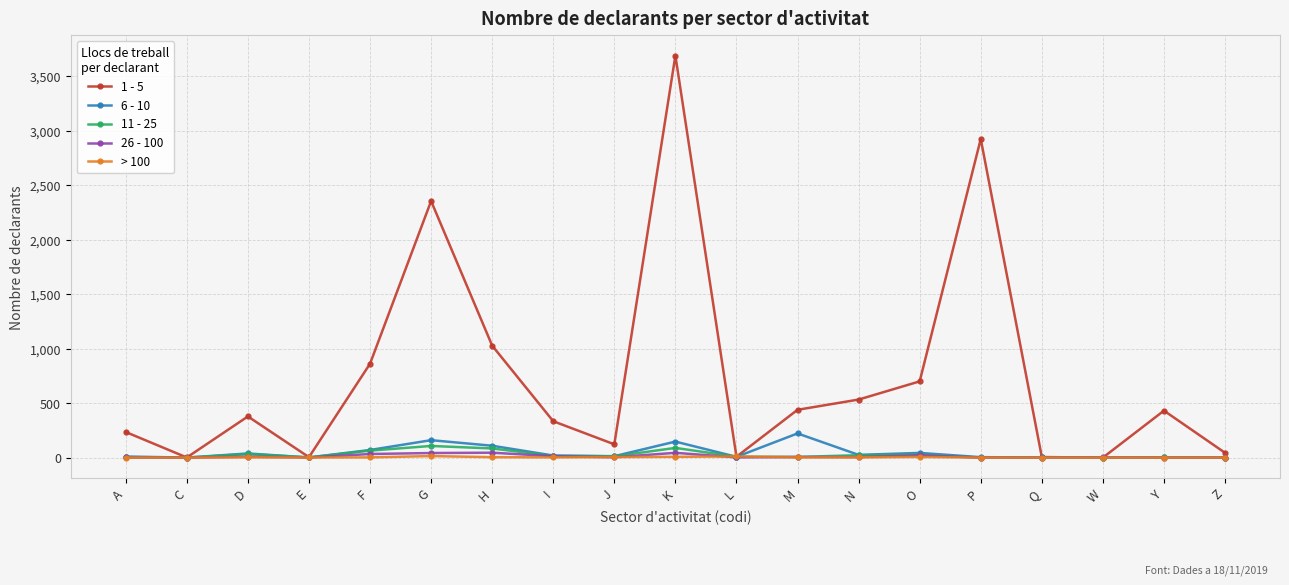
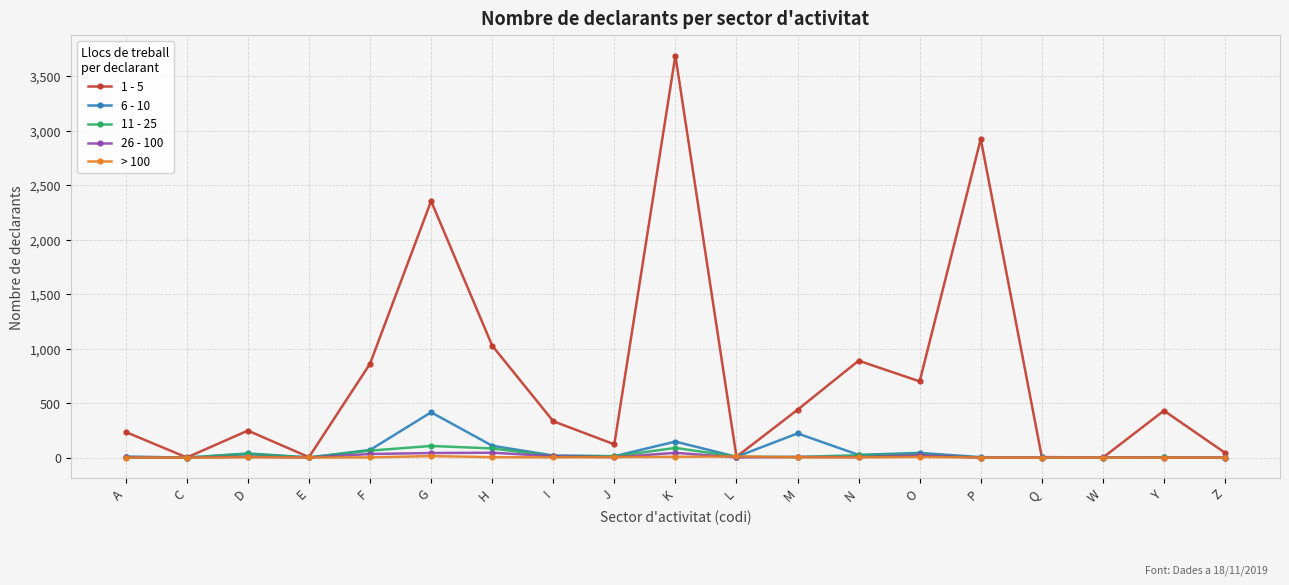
  {
    "1 - 5": {
      "A": "240",
-     "D": "380",
+     "D": "250",
      "F": "860",
      "G": "2,360",
      "H": "1,030",
      "I": "330",
      "J": "120",
      "K": "3,690",
      "M": "440",
-     "N": "530",
+     "N": "890",
      "O": "700",
      "P": "2,930",
      "Y": "430",
      "Z": "40"
    },
    "6 - 10": {
-     "G": "160",
+     "G": "420",
      "H": "110",
      "K": "150",
      "M": "220"
    },
    "11 - 25": {
      "G": "110",
      "H": "80",
      "K": "90"
    },
    "26 - 100": {
      "F": "30",
      "G": "40",
      "H": "50",
      "K": "40"
    },
    "> 100": {
      "F": "0",
      "G": "10",
      "H": "0",
      "K": "10"
    }
  }
